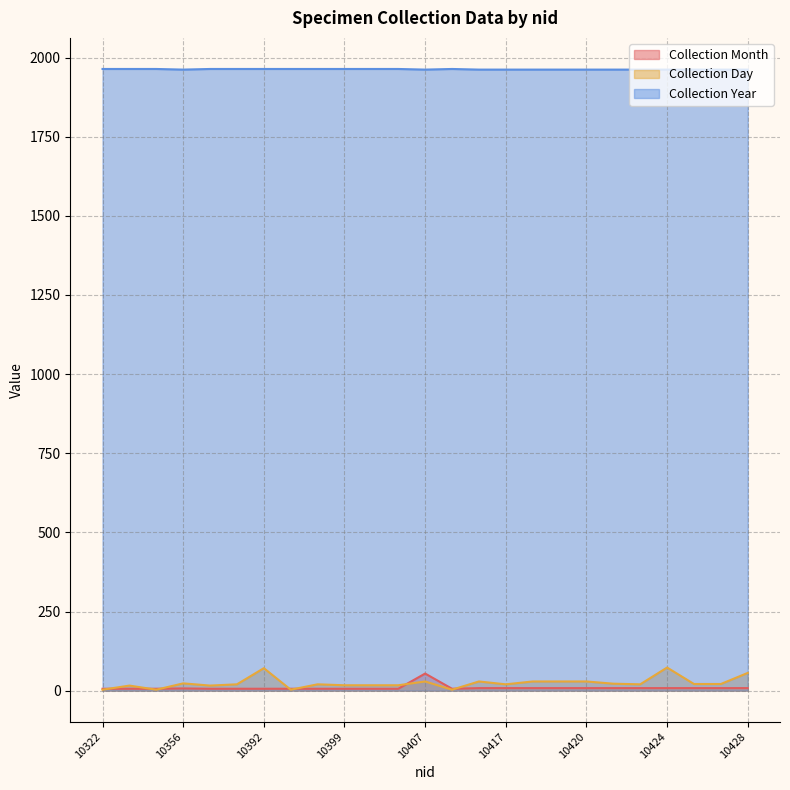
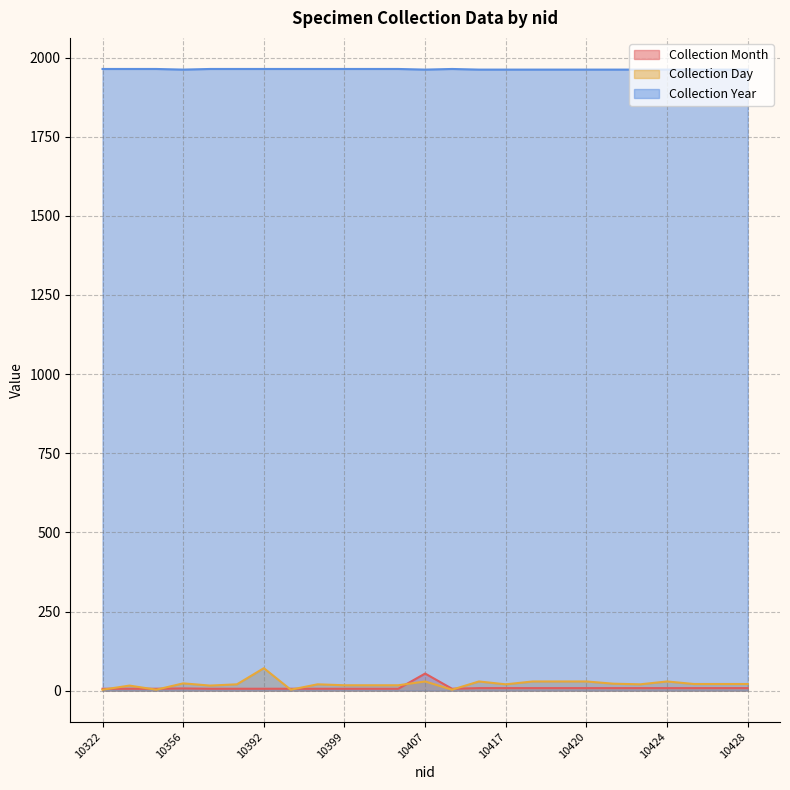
  {
    "Collection Month": {
      "10356": 10,
      "10392": 10,
      "10399": 10,
      "10407": 50,
      "10417": 10,
      "10420": 10,
      "10424": 10,
      "10428": 10
    },
    "Collection Day": {
      "10356": 20,
      "10392": 70,
      "10399": 20,
      "10407": 30,
      "10417": 20,
      "10420": 30,
-     "10424": 70,
-     "10428": 60
+     "10424": 30,
+     "10428": 20
    },
    "Collection Year": {
      "10322": 1960,
      "10356": 1960,
      "10392": 1960,
      "10399": 1960,
      "10407": 1960,
      "10417": 1960,
      "10420": 1960
    }
  }
